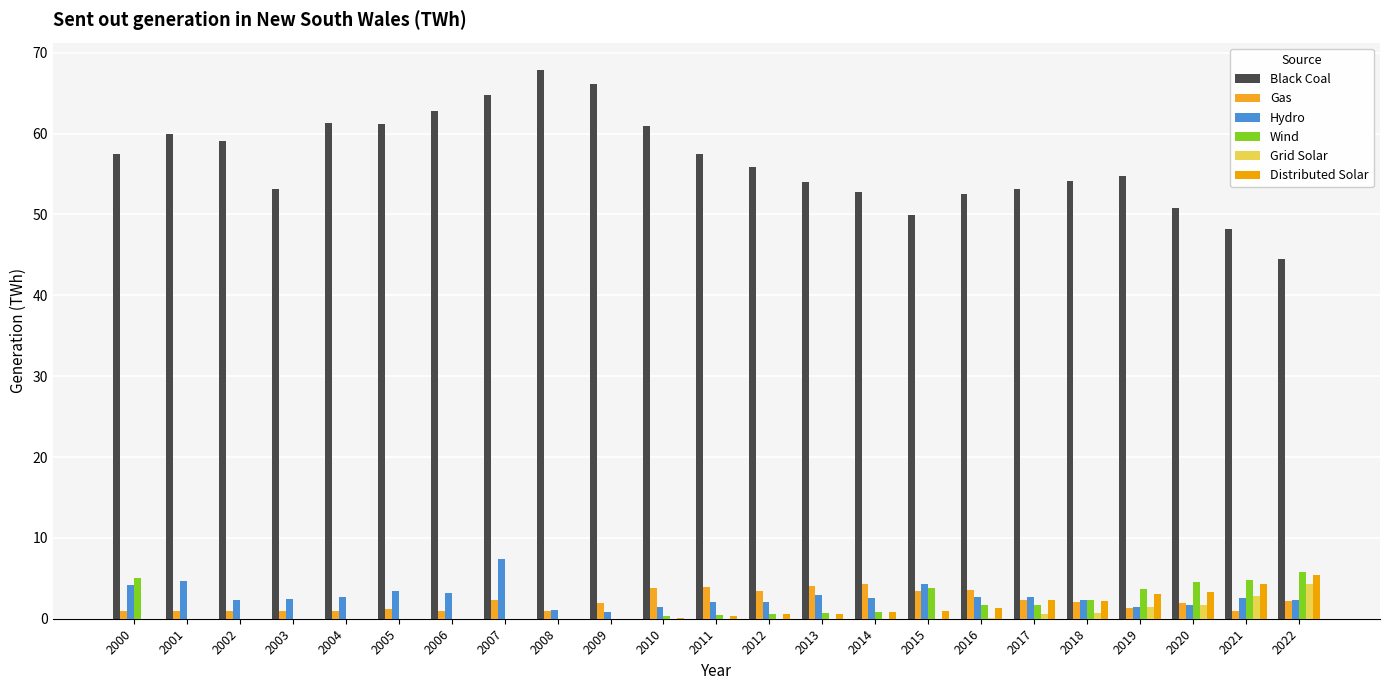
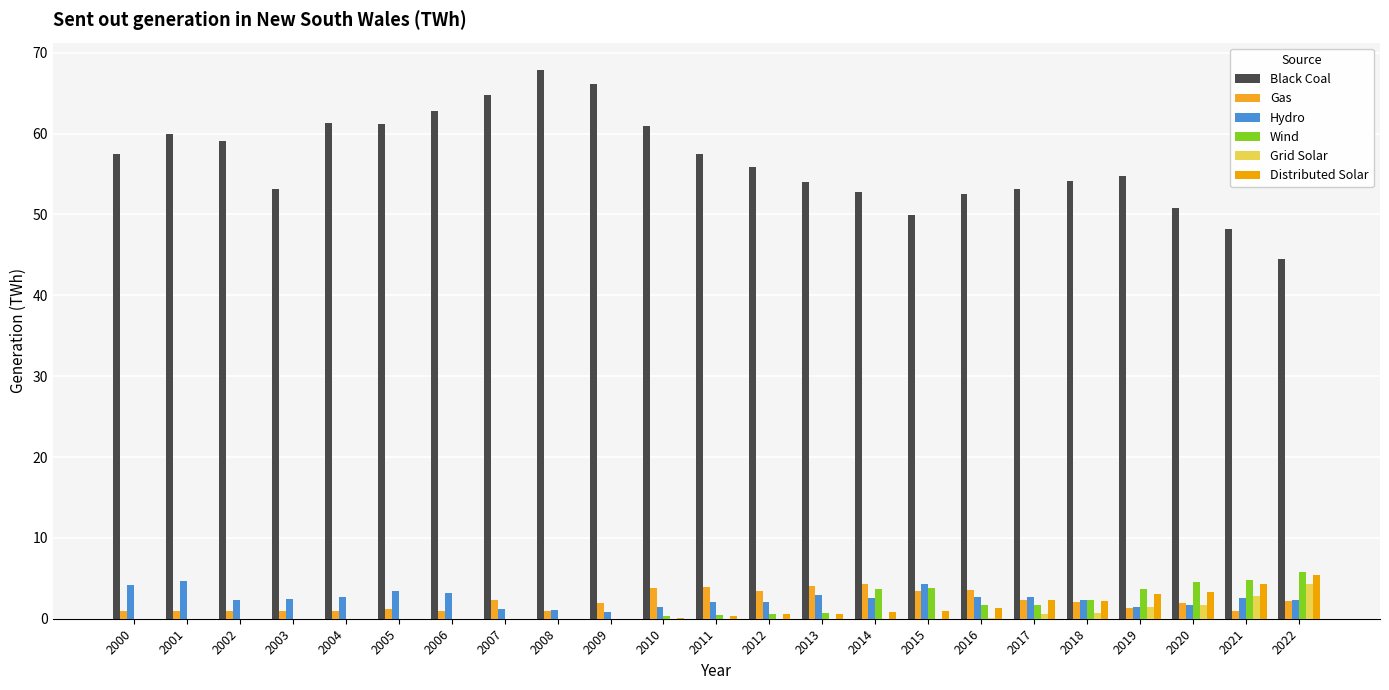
  {
    "Black Coal": {
      "2000": 57,
      "2001": 60,
      "2002": 59,
      "2003": 53,
      "2004": 61,
      "2005": 61,
      "2006": 63,
      "2007": 65,
      "2008": 68,
      "2009": 66,
      "2010": 61,
      "2011": 57,
      "2012": 56,
      "2013": 54,
      "2014": 53,
      "2015": 50,
      "2016": 53,
      "2017": 53,
      "2018": 54,
      "2019": 55,
      "2020": 51,
      "2021": 48,
      "2022": 45
    },
    "Hydro": {
      "2000": 4,
      "2001": 5,
      "2002": 2,
      "2003": 2,
      "2004": 3,
      "2005": 3,
      "2006": 3,
-     "2007": 7,
+     "2007": 1,
      "2008": 1,
      "2009": 1,
      "2010": 1,
      "2011": 2,
      "2012": 2,
      "2013": 3,
      "2014": 3,
      "2015": 4,
      "2016": 3,
      "2017": 3,
      "2018": 2,
      "2019": 1,
      "2020": 2,
      "2021": 3,
      "2022": 2
    },
    "Wind": {
-     "2000": 5,
+     "2000": 0,
      "2001": 0,
      "2002": 0,
      "2003": 0,
      "2004": 0,
      "2005": 0,
      "2006": 0,
      "2007": 0,
      "2008": 0,
      "2010": 0,
      "2011": 0,
      "2012": 1,
      "2013": 1,
-     "2014": 1,
+     "2014": 4,
      "2015": 4,
      "2016": 2,
      "2017": 2,
      "2018": 2,
      "2019": 4,
      "2020": 5,
      "2021": 5,
      "2022": 6
    },
    "Grid Solar": {
      "2000": 0,
      "2001": 0,
      "2002": 0,
      "2003": 0,
      "2004": 0,
      "2005": 0,
      "2006": 0,
      "2007": 0,
      "2008": 0,
      "2009": 0,
      "2010": 0,
      "2011": 0,
      "2012": 0,
      "2013": 0,
      "2014": 0,
      "2015": 0,
      "2017": 1,
      "2018": 1,
      "2019": 1,
      "2020": 2,
      "2021": 3,
      "2022": 4
    }
  }
